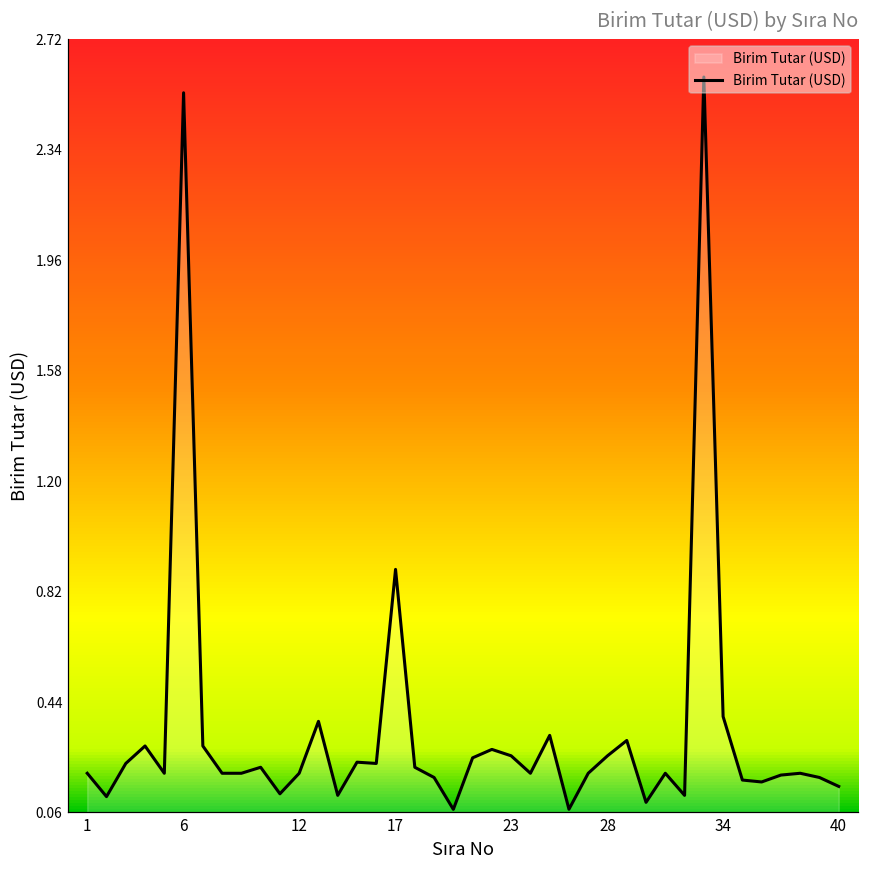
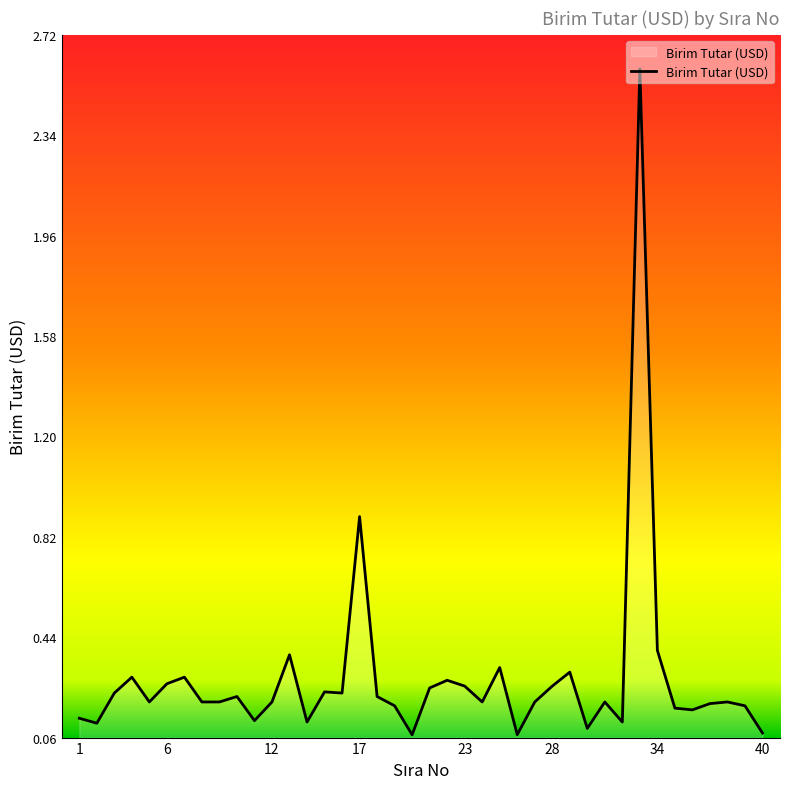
  {
-   "1": 0.19,
-   "6": 2.53,
+   "1": 0.13,
+   "6": 0.26,
    "12": 0.19,
    "17": 0.90,
    "23": 0.25,
    "28": 0.25,
    "34": 0.39,
-   "40": 0.15
+   "40": 0.08
  }
